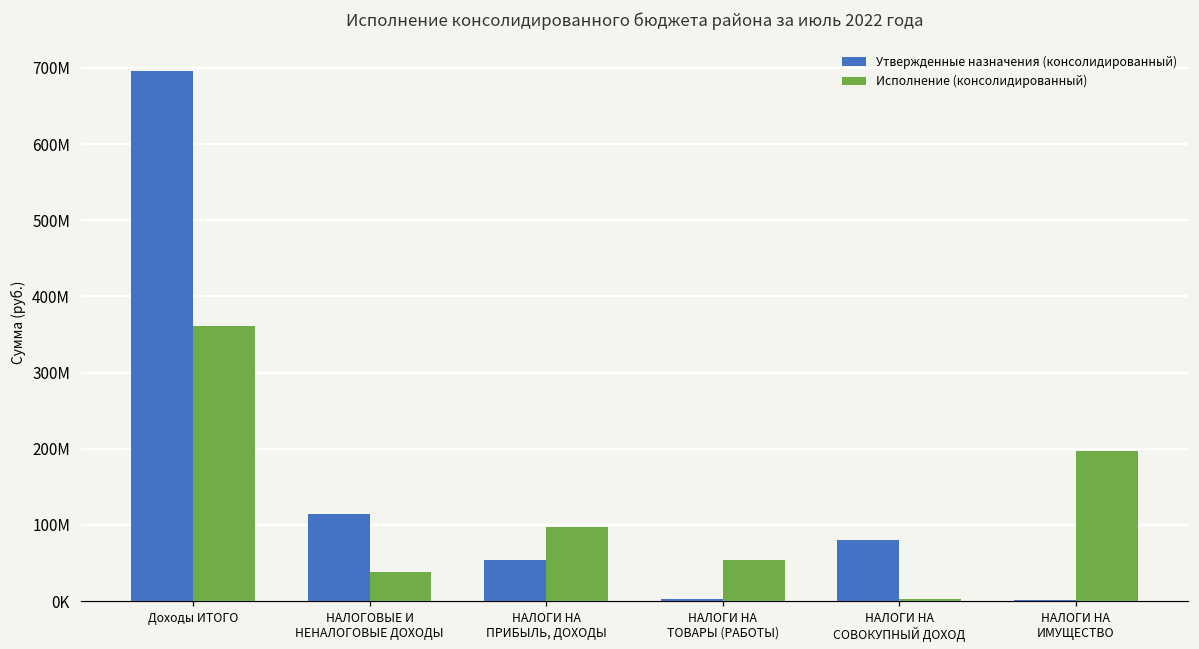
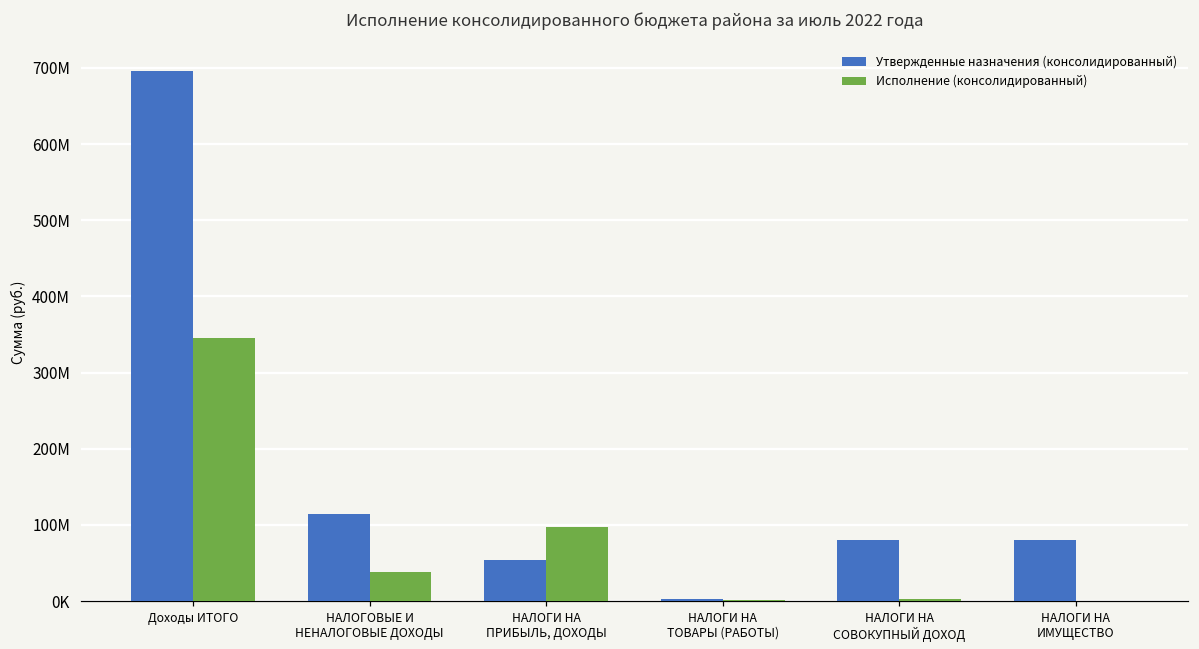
  {
    "Утвержденные назначения (консолидированный)": {
      "Доходы ИТОГО": 700000000,
      "НАЛОГОВЫЕ И НЕНАЛОГОВЫЕ ДОХОДЫ": 110000000,
      "НАЛОГИ НА ПРИБЫЛЬ, ДОХОДЫ": 50000000,
      "НАЛОГИ НА СОВОКУПНЫЙ ДОХОД": 80000000,
-     "НАЛОГИ НА ИМУЩЕСТВО": 0
+     "НАЛОГИ НА ИМУЩЕСТВО": 80000000
    },
    "Исполнение (консолидированный)": {
-     "Доходы ИТОГО": 360000000,
+     "Доходы ИТОГО": 350000000,
      "НАЛОГОВЫЕ И НЕНАЛОГОВЫЕ ДОХОДЫ": 40000000,
      "НАЛОГИ НА ПРИБЫЛЬ, ДОХОДЫ": 100000000,
-     "НАЛОГИ НА ТОВАРЫ (РАБОТЫ)": 50000000,
-     "НАЛОГИ НА ИМУЩЕСТВО": 200000000
+     "НАЛОГИ НА ТОВАРЫ (РАБОТЫ)": 0,
+     "НАЛОГИ НА ИМУЩЕСТВО": 0
    }
  }
